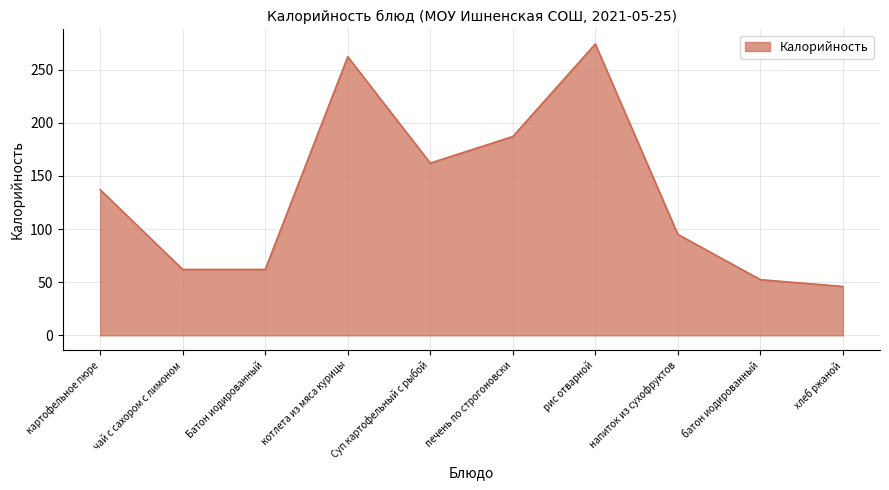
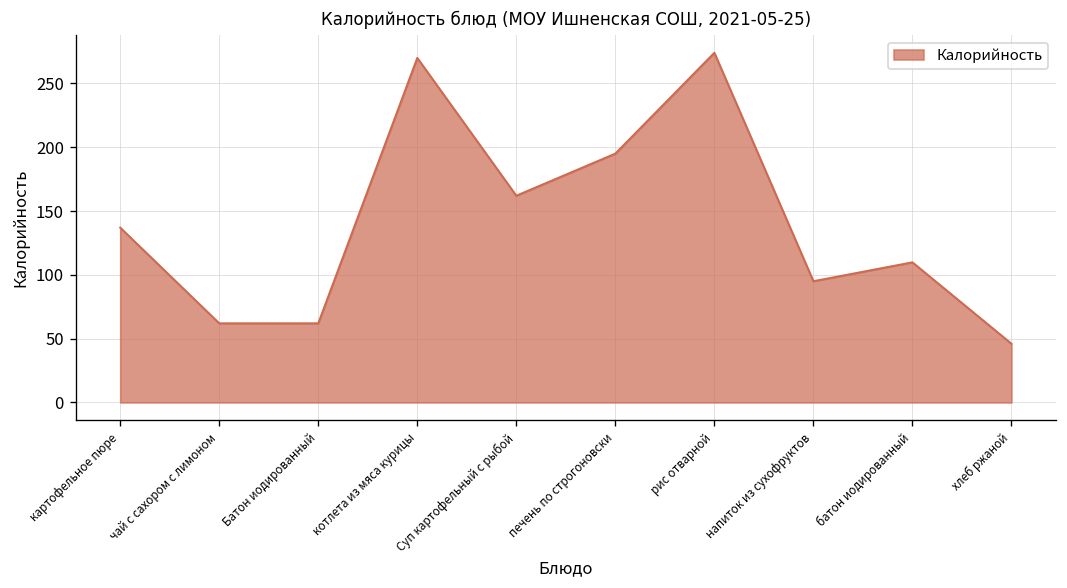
  {
    "картофельное пюре": 137,
    "чай с сахором с лимоном": 62,
    "Батон иодированный": 62,
-   "котлета из мяса курицы": 262,
+   "котлета из мяса курицы": 270,
    "Суп картофельный с рыбой": 162,
-   "печень по строгоновски": 187,
+   "печень по строгоновски": 195,
    "рис отварной": 274,
    "напиток из сухофруктов": 95,
-   "батон иодированный": 52,
+   "батон иодированный": 110,
    "хлеб ржаной": 46
  }
